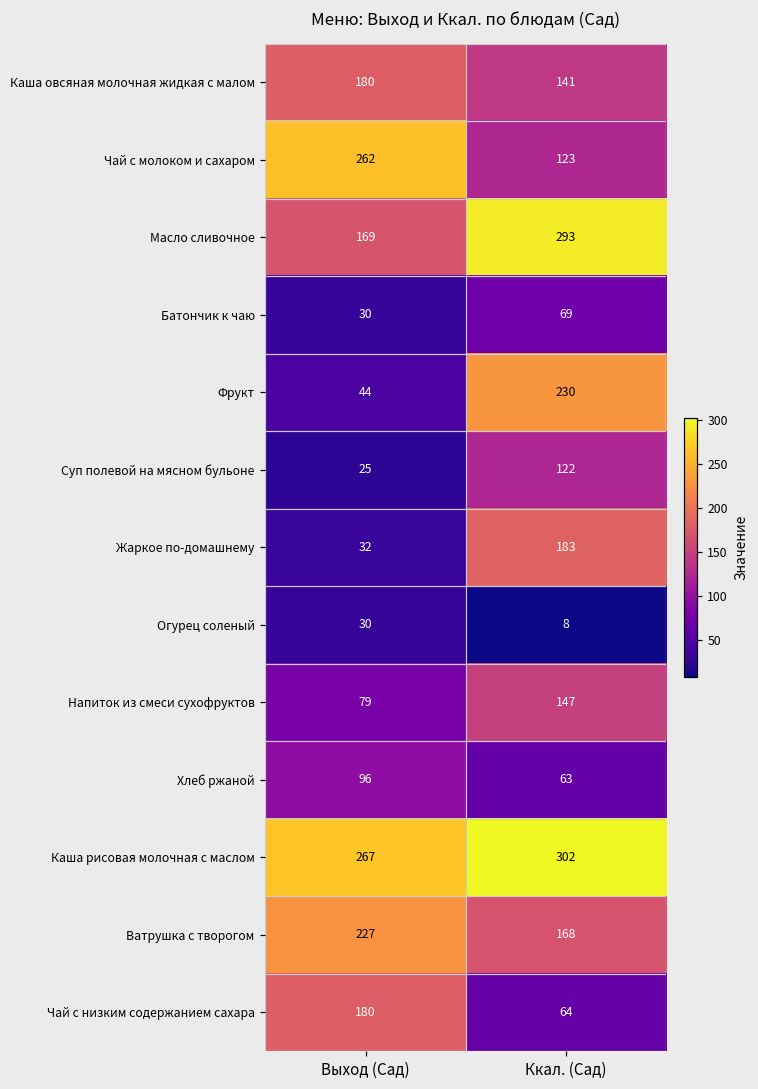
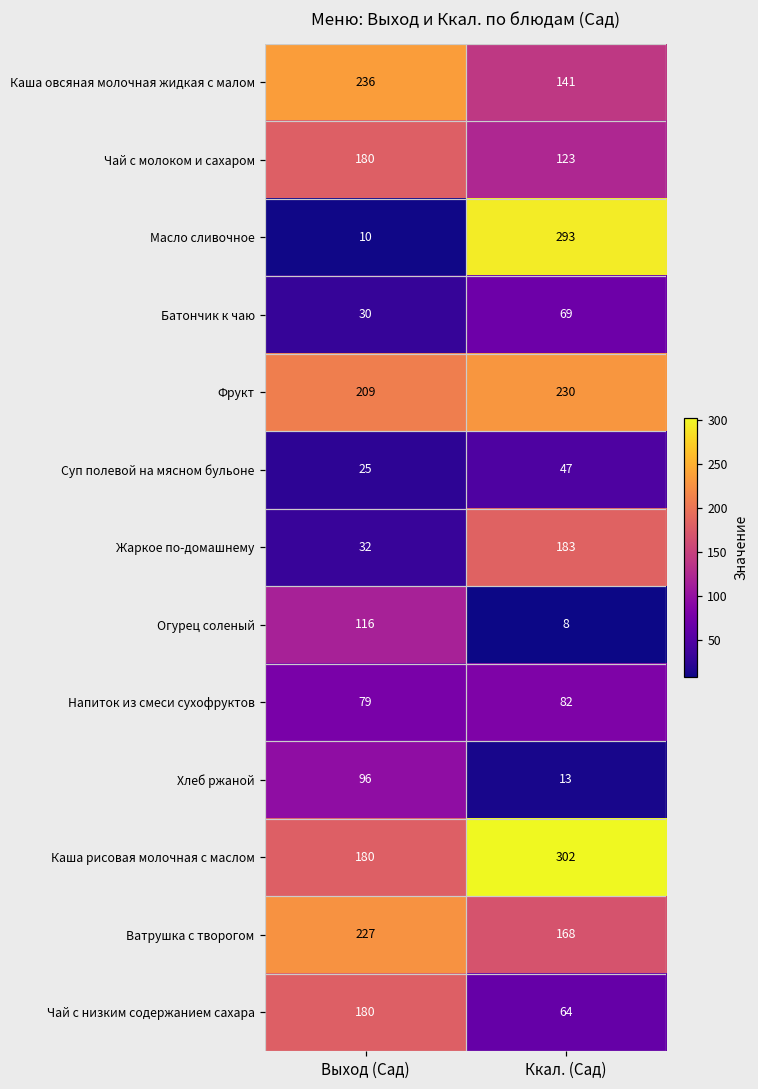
  {
    "Каша овсяная молочная жидкая с малом": {
-     "Выход (Сад)": 180,
+     "Выход (Сад)": 236,
      "Ккал. (Сад)": 141
    },
    "Чай с молоком и сахаром": {
-     "Выход (Сад)": 262,
+     "Выход (Сад)": 180,
      "Ккал. (Сад)": 123
    },
    "Масло сливочное": {
-     "Выход (Сад)": 169,
+     "Выход (Сад)": 10,
      "Ккал. (Сад)": 293
    },
    "Батончик к чаю": {
      "Выход (Сад)": 30,
      "Ккал. (Сад)": 69
    },
    "Фрукт": {
-     "Выход (Сад)": 44,
+     "Выход (Сад)": 209,
      "Ккал. (Сад)": 230
    },
    "Суп полевой на мясном бульоне": {
      "Выход (Сад)": 25,
-     "Ккал. (Сад)": 122
+     "Ккал. (Сад)": 47
    },
    "Жаркое по-домашнему": {
      "Выход (Сад)": 32,
      "Ккал. (Сад)": 183
    },
    "Огурец соленый": {
-     "Выход (Сад)": 30,
+     "Выход (Сад)": 116,
      "Ккал. (Сад)": 8
    },
    "Напиток из смеси сухофруктов": {
      "Выход (Сад)": 79,
-     "Ккал. (Сад)": 147
+     "Ккал. (Сад)": 82
    },
    "Хлеб ржаной": {
      "Выход (Сад)": 96,
-     "Ккал. (Сад)": 63
+     "Ккал. (Сад)": 13
    },
    "Каша рисовая молочная с маслом": {
-     "Выход (Сад)": 267,
+     "Выход (Сад)": 180,
      "Ккал. (Сад)": 302
    },
    "Ватрушка с творогом": {
      "Выход (Сад)": 227,
      "Ккал. (Сад)": 168
    },
    "Чай с низким содержанием сахара": {
      "Выход (Сад)": 180,
      "Ккал. (Сад)": 64
    }
  }
